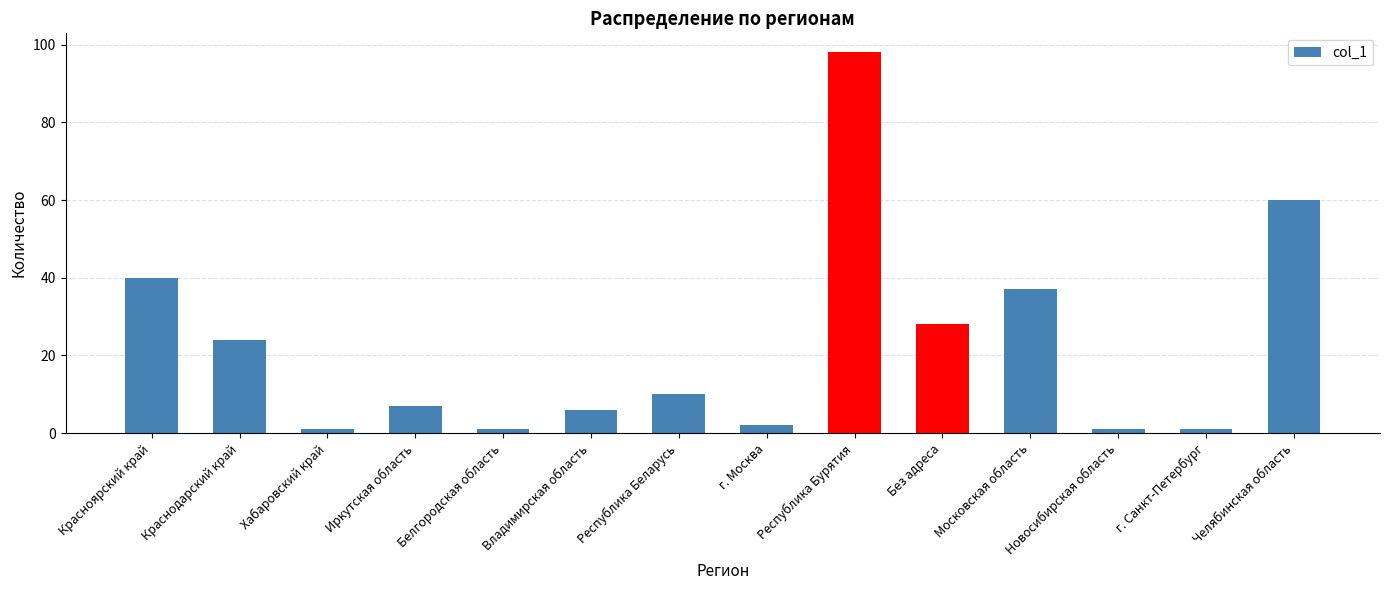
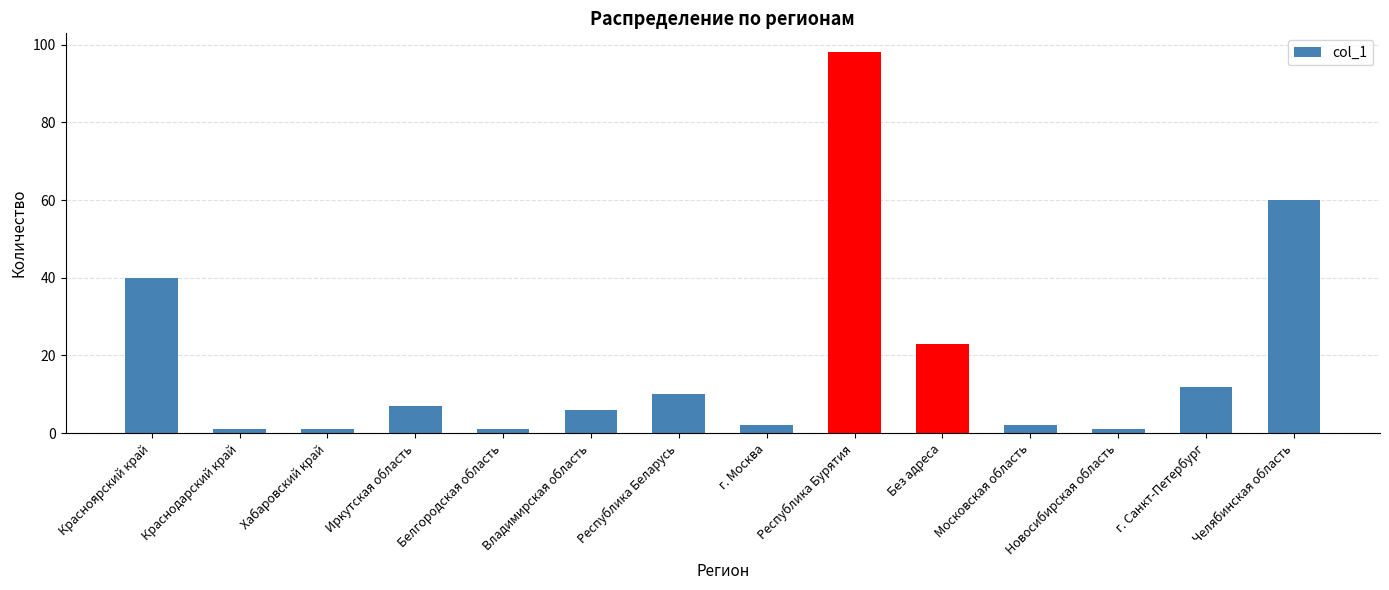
  {
    "Красноярский край": 40,
-   "Краснодарский край": 24,
+   "Краснодарский край": 1,
    "Хабаровский край": 1,
    "Иркутская область": 7,
    "Белгородская область": 1,
    "Владимирская область": 6,
    "Республика Беларусь": 10,
    "г. Москва": 2,
    "Республика Бурятия": 98,
-   "Без адреса": 28,
-   "Московская область": 37,
+   "Без адреса": 23,
+   "Московская область": 2,
    "Новосибирская область": 1,
-   "г. Санкт-Петербург": 1,
+   "г. Санкт-Петербург": 12,
    "Челябинская область": 60
  }
